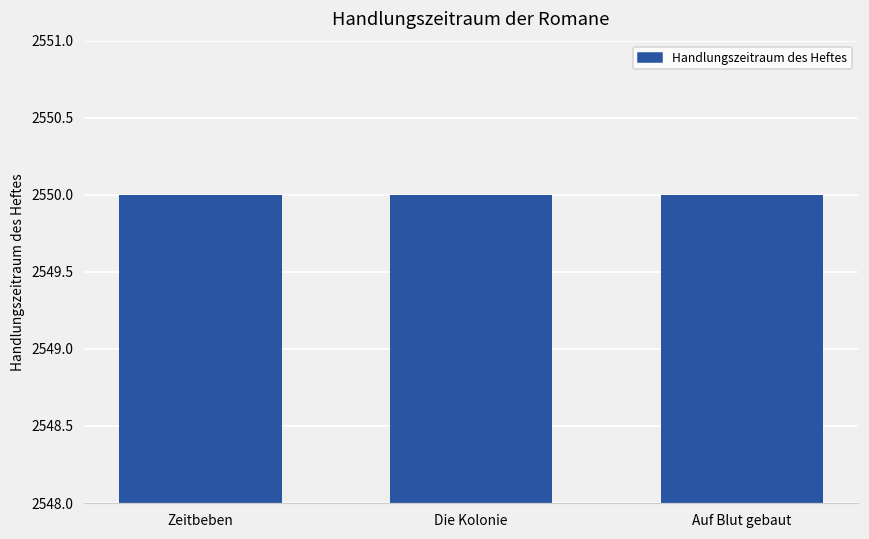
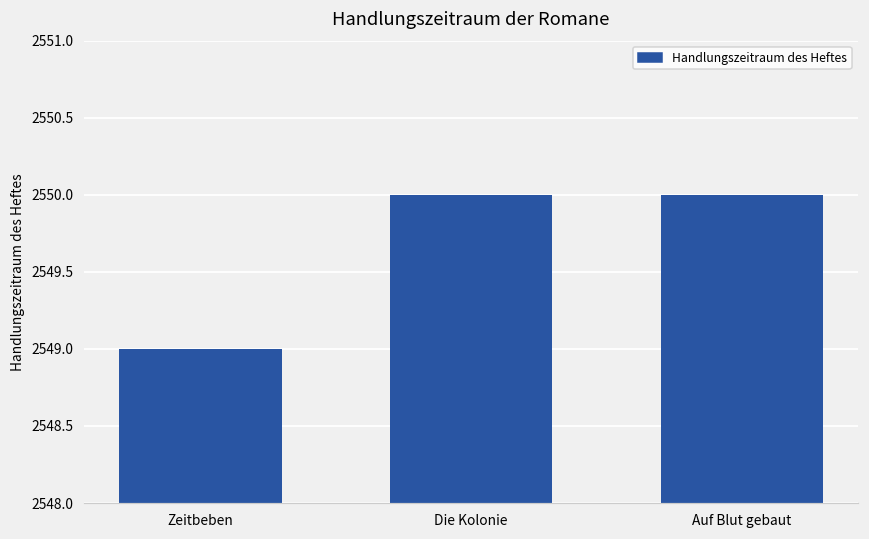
  {
-   "Zeitbeben": 2550,
+   "Zeitbeben": 2549,
    "Die Kolonie": 2550,
    "Auf Blut gebaut": 2550
  }
